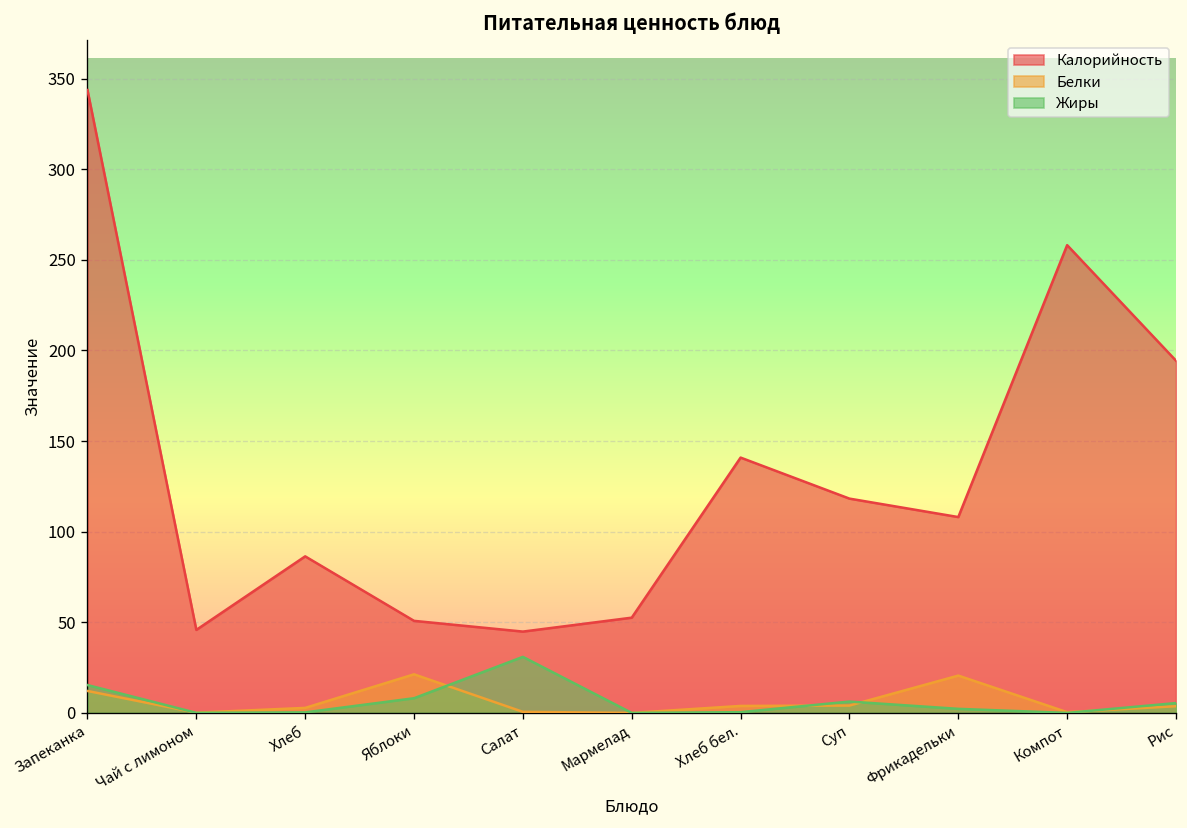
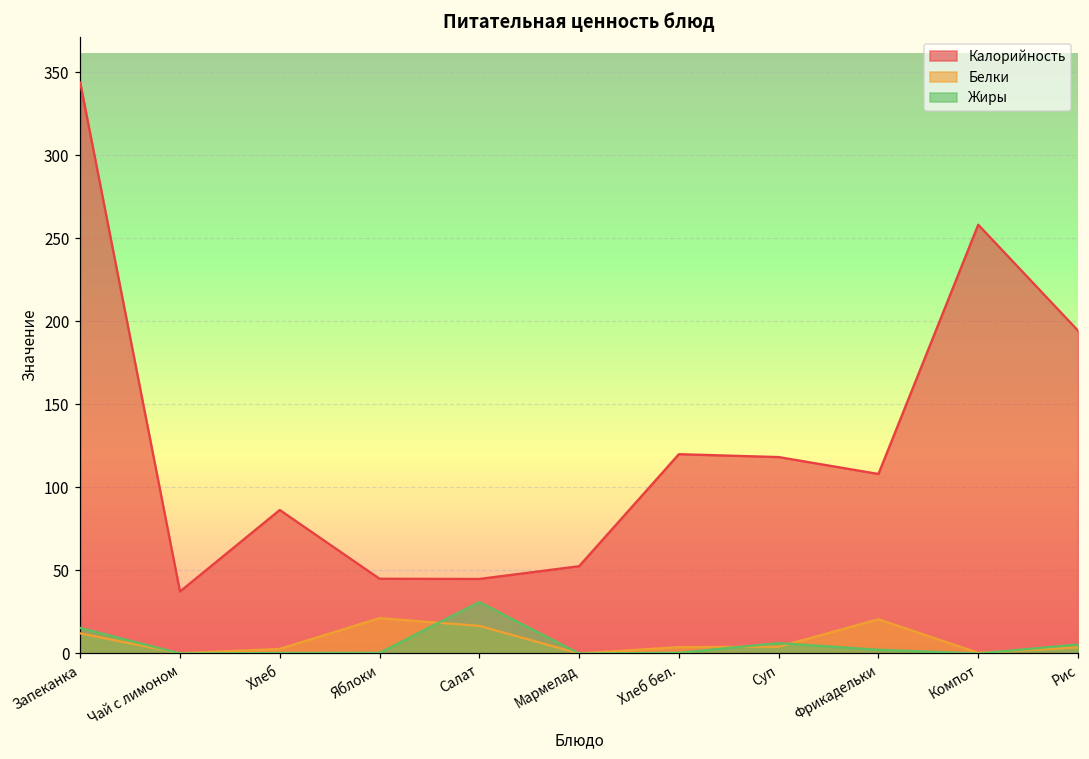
  {
    "Калорийность": {
      "Запеканка": 344,
-     "Чай с лимоном": 46,
+     "Чай с лимоном": 37,
      "Хлеб": 86,
-     "Яблоки": 51,
+     "Яблоки": 45,
      "Салат": 45,
      "Мармелад": 53,
-     "Хлеб бел.": 141,
+     "Хлеб бел.": 120,
      "Суп": 118,
      "Фрикадельки": 108,
      "Компот": 258,
      "Рис": 194
    },
    "Белки": {
      "Запеканка": 12,
      "Хлеб": 3,
      "Яблоки": 21,
-     "Салат": 1,
+     "Салат": 17,
      "Хлеб бел.": 4,
      "Суп": 4,
      "Фрикадельки": 21,
      "Рис": 4
    },
    "Жиры": {
      "Запеканка": 15,
      "Хлеб": 0,
-     "Яблоки": 8,
+     "Яблоки": 0,
      "Салат": 31,
      "Хлеб бел.": 0,
      "Суп": 6,
      "Фрикадельки": 2,
      "Рис": 5
    }
  }
